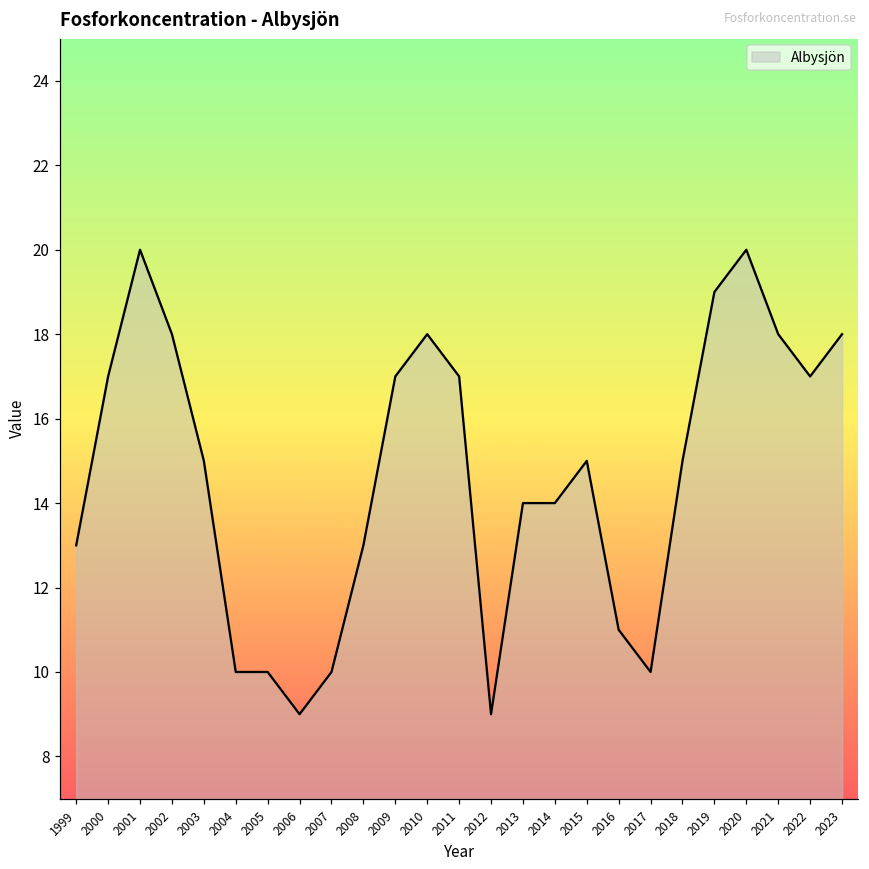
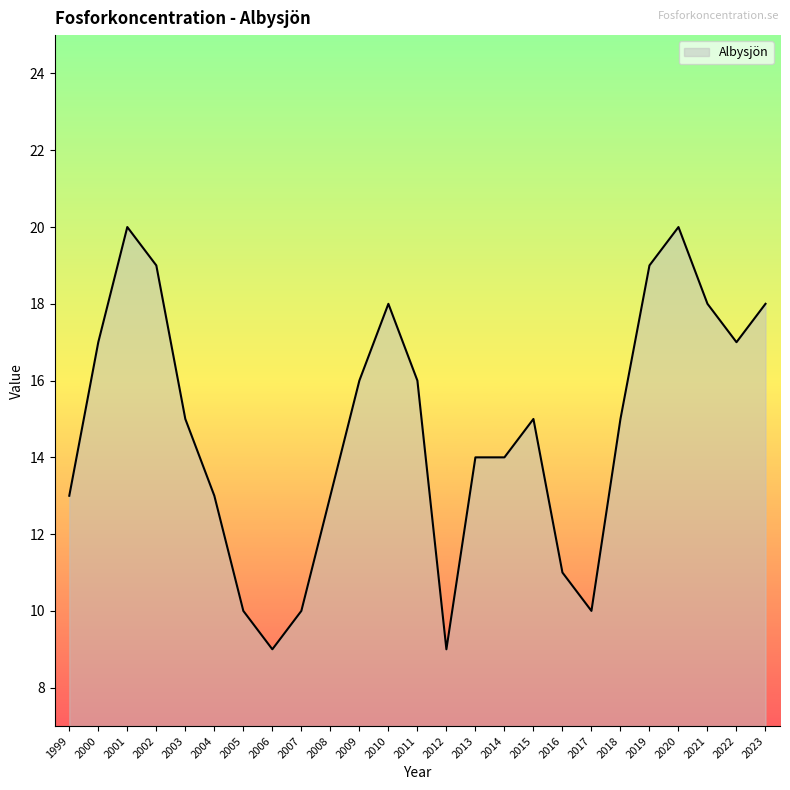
  {
    "1999": 13,
    "2000": 17,
    "2001": 20,
-   "2002": 18,
+   "2002": 19,
    "2003": 15,
-   "2004": 10,
+   "2004": 13,
    "2005": 10,
    "2006": 9,
    "2007": 10,
    "2008": 13,
-   "2009": 17,
+   "2009": 16,
    "2010": 18,
-   "2011": 17,
+   "2011": 16,
    "2012": 9,
    "2013": 14,
    "2014": 14,
    "2015": 15,
    "2016": 11,
    "2017": 10,
    "2018": 15,
    "2019": 19,
    "2020": 20,
    "2021": 18,
    "2022": 17,
    "2023": 18
  }
